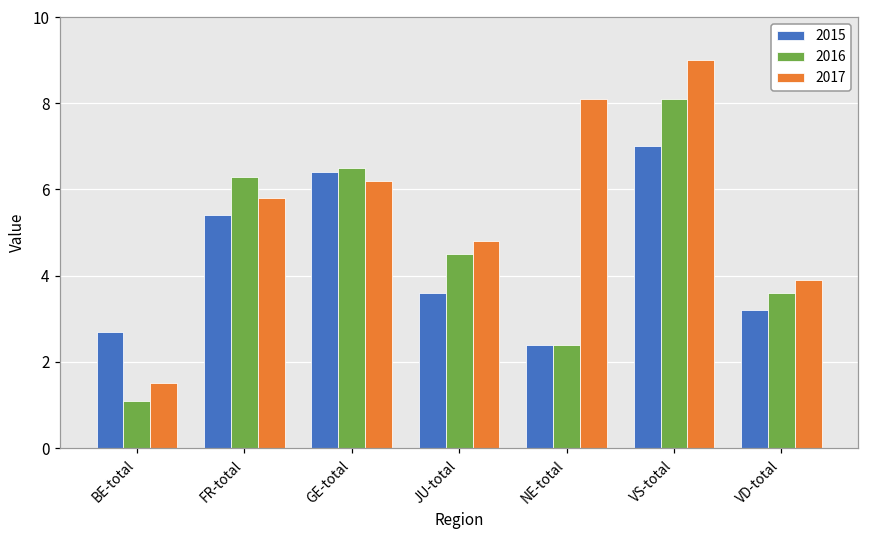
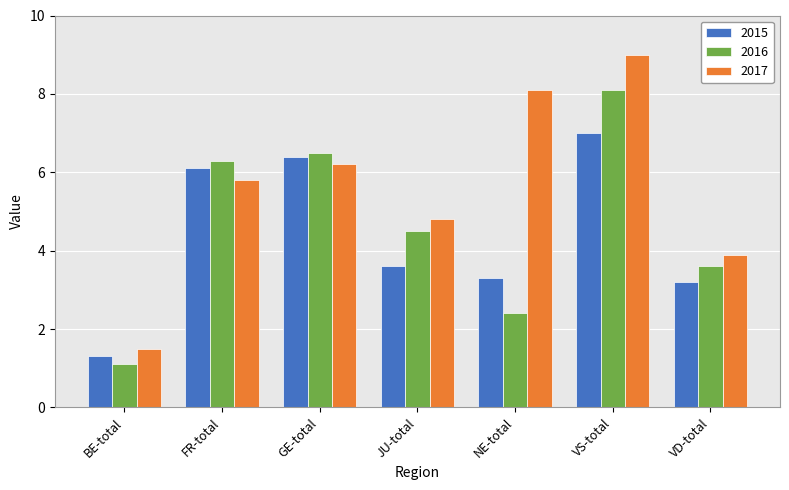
  {
    "2015": {
-     "BE-total": 2.7,
-     "FR-total": 5.4,
+     "BE-total": 1.3,
+     "FR-total": 6.1,
      "GE-total": 6.4,
      "JU-total": 3.6,
-     "NE-total": 2.4,
+     "NE-total": 3.3,
      "VS-total": 7.0,
      "VD-total": 3.2
    },
    "2016": {
      "BE-total": 1.1,
      "FR-total": 6.3,
      "GE-total": 6.5,
      "JU-total": 4.5,
      "NE-total": 2.4,
      "VS-total": 8.1,
      "VD-total": 3.6
    },
    "2017": {
      "BE-total": 1.5,
      "FR-total": 5.8,
      "GE-total": 6.2,
      "JU-total": 4.8,
      "NE-total": 8.1,
      "VS-total": 9.0,
      "VD-total": 3.9
    }
  }
